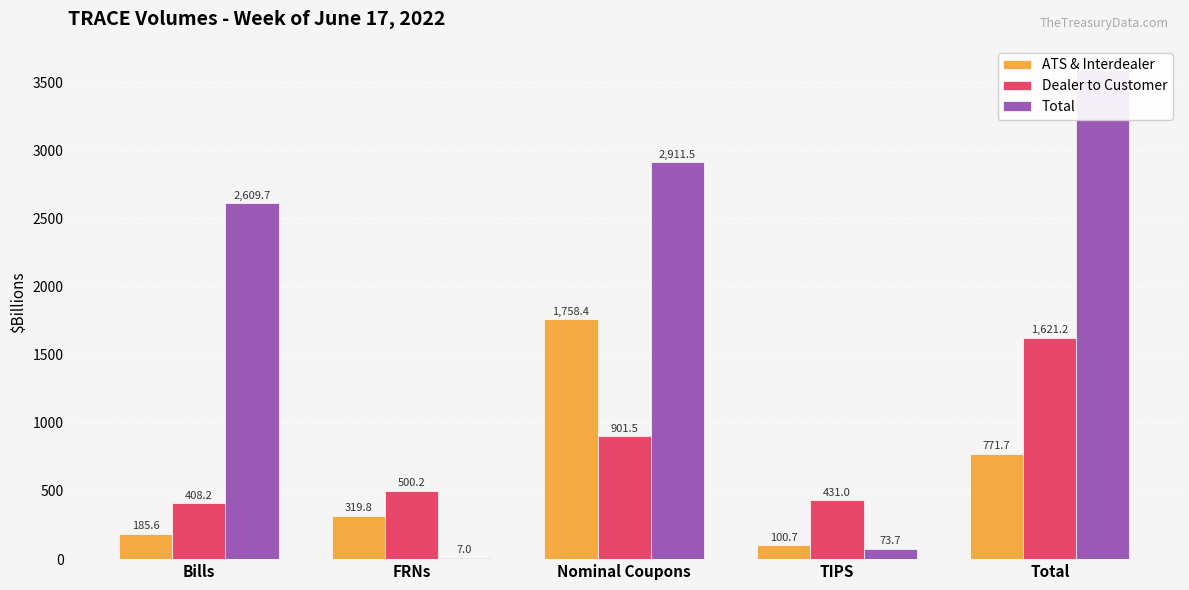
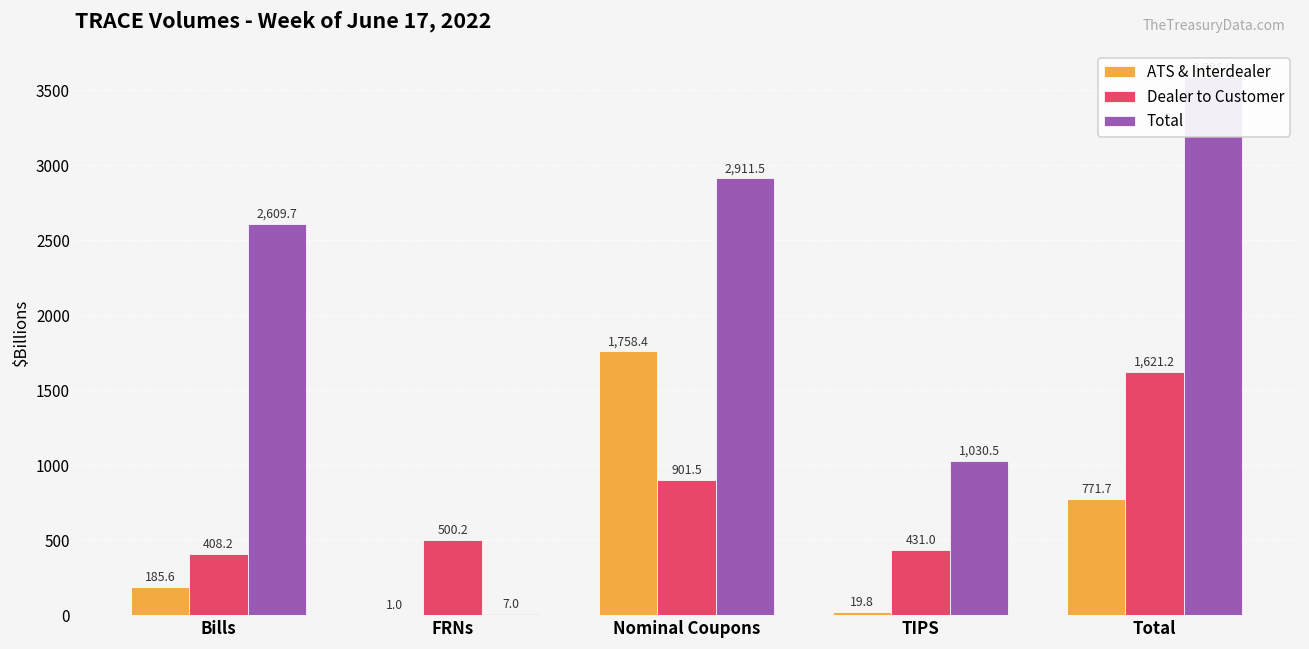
  {
    "ATS & Interdealer": {
      "Bills": "185.6",
-     "FRNs": "319.8",
+     "FRNs": "1.0",
      "Nominal Coupons": "1,758.4",
-     "TIPS": "100.7",
+     "TIPS": "19.8",
      "Total": "771.7"
    },
    "Dealer to Customer": {
      "Bills": "408.2",
      "FRNs": "500.2",
      "Nominal Coupons": "901.5",
      "TIPS": "431.0",
      "Total": "1,621.2"
    },
    "Total": {
      "Bills": "2,609.7",
      "FRNs": "7.0",
      "Nominal Coupons": "2,911.5",
-     "TIPS": "73.7"
+     "TIPS": "1,030.5"
    }
  }
